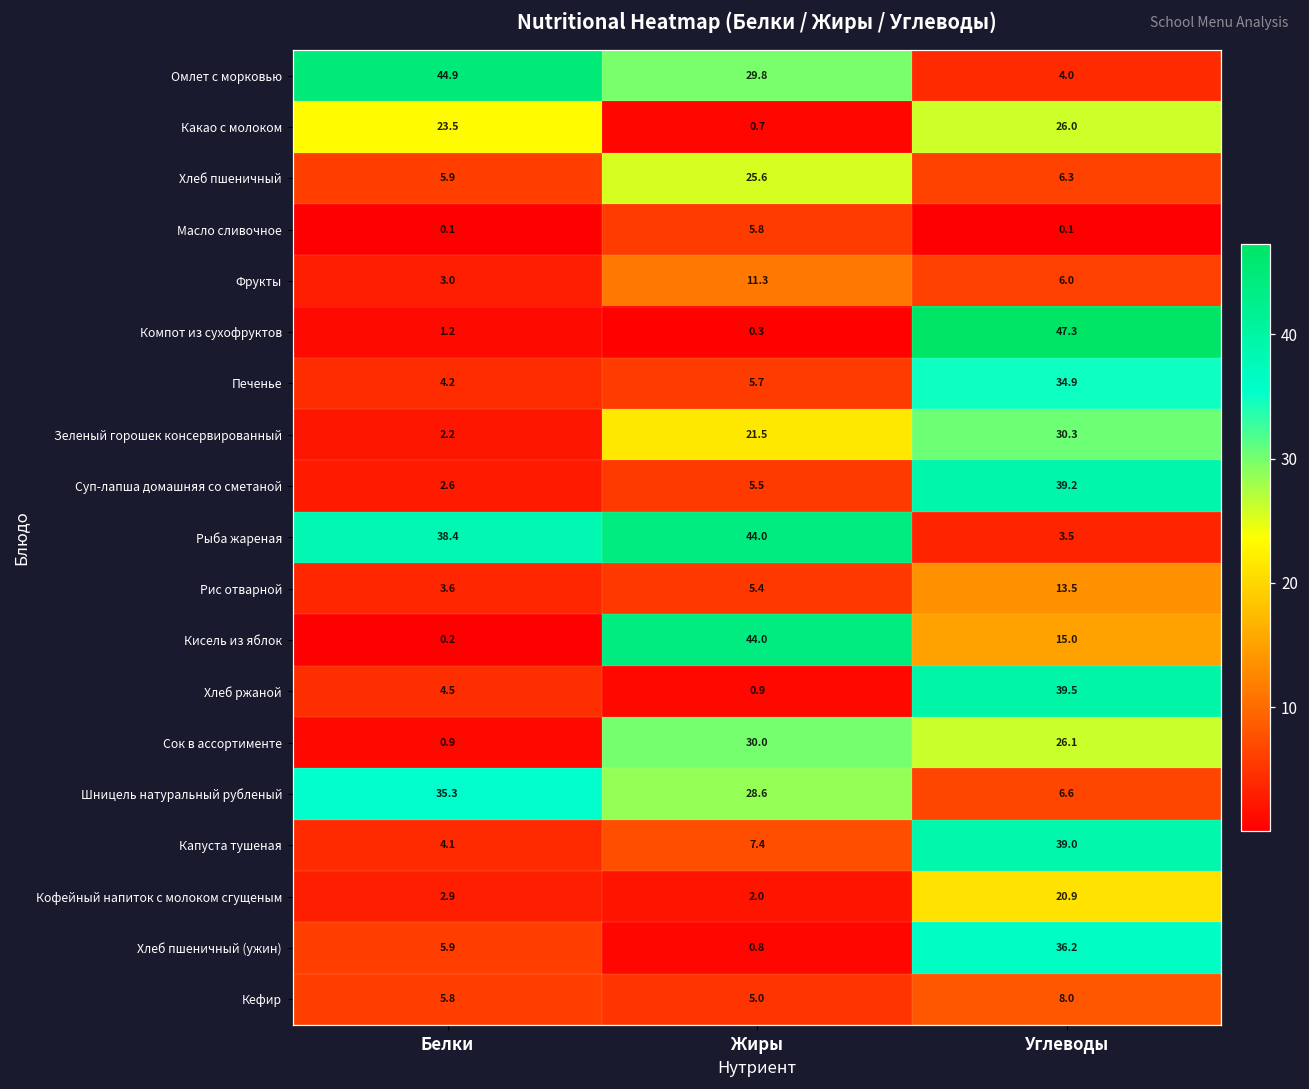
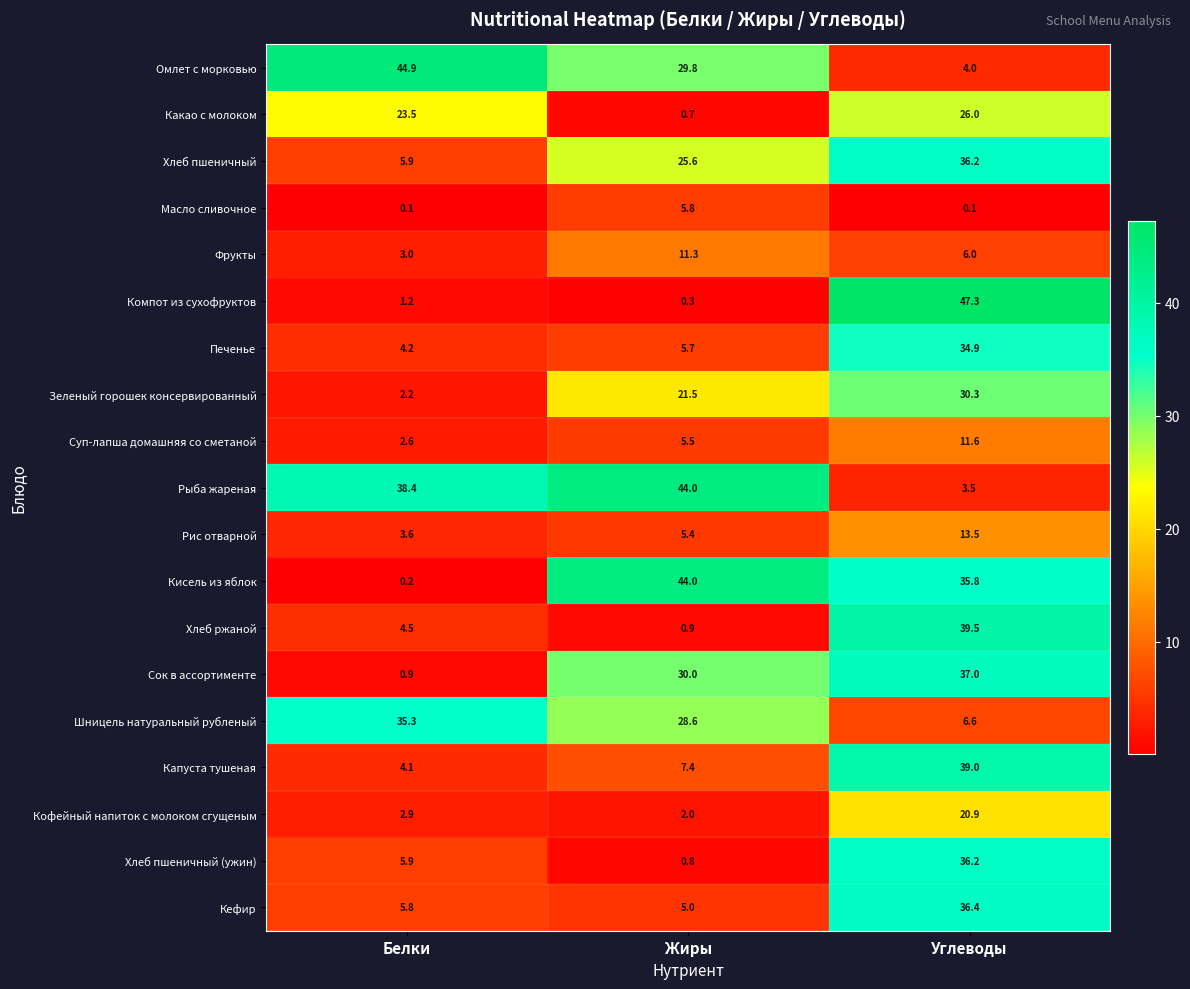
  {
    "Омлет с морковью": {
      "Белки": 44.9,
      "Жиры": 29.8,
      "Углеводы": 4.0
    },
    "Какао с молоком": {
      "Белки": 23.5,
      "Жиры": 0.7,
      "Углеводы": 26.0
    },
    "Хлеб пшеничный": {
      "Белки": 5.9,
      "Жиры": 25.6,
-     "Углеводы": 6.3
+     "Углеводы": 36.2
    },
    "Масло сливочное": {
      "Белки": 0.1,
      "Жиры": 5.8,
      "Углеводы": 0.1
    },
    "Фрукты": {
      "Белки": 3.0,
      "Жиры": 11.3,
      "Углеводы": 6.0
    },
    "Компот из сухофруктов": {
      "Белки": 1.2,
      "Жиры": 0.3,
      "Углеводы": 47.3
    },
    "Печенье": {
      "Белки": 4.2,
      "Жиры": 5.7,
      "Углеводы": 34.9
    },
    "Зеленый горошек консервированный": {
      "Белки": 2.2,
      "Жиры": 21.5,
      "Углеводы": 30.3
    },
    "Суп-лапша домашняя со сметаной": {
      "Белки": 2.6,
      "Жиры": 5.5,
-     "Углеводы": 39.2
+     "Углеводы": 11.6
    },
    "Рыба жареная": {
      "Белки": 38.4,
      "Жиры": 44.0,
      "Углеводы": 3.5
    },
    "Рис отварной": {
      "Белки": 3.6,
      "Жиры": 5.4,
      "Углеводы": 13.5
    },
    "Кисель из яблок": {
      "Белки": 0.2,
      "Жиры": 44.0,
-     "Углеводы": 15.0
+     "Углеводы": 35.8
    },
    "Хлеб ржаной": {
      "Белки": 4.5,
      "Жиры": 0.9,
      "Углеводы": 39.5
    },
    "Сок в ассортименте": {
      "Белки": 0.9,
      "Жиры": 30.0,
-     "Углеводы": 26.1
+     "Углеводы": 37.0
    },
    "Шницель натуральный рубленый": {
      "Белки": 35.3,
      "Жиры": 28.6,
      "Углеводы": 6.6
    },
    "Капуста тушеная": {
      "Белки": 4.1,
      "Жиры": 7.4,
      "Углеводы": 39.0
    },
    "Кофейный напиток с молоком сгущеным": {
      "Белки": 2.9,
      "Жиры": 2.0,
      "Углеводы": 20.9
    },
    "Хлеб пшеничный (ужин)": {
      "Белки": 5.9,
      "Жиры": 0.8,
      "Углеводы": 36.2
    },
    "Кефир": {
      "Белки": 5.8,
      "Жиры": 5.0,
-     "Углеводы": 8.0
+     "Углеводы": 36.4
    }
  }
